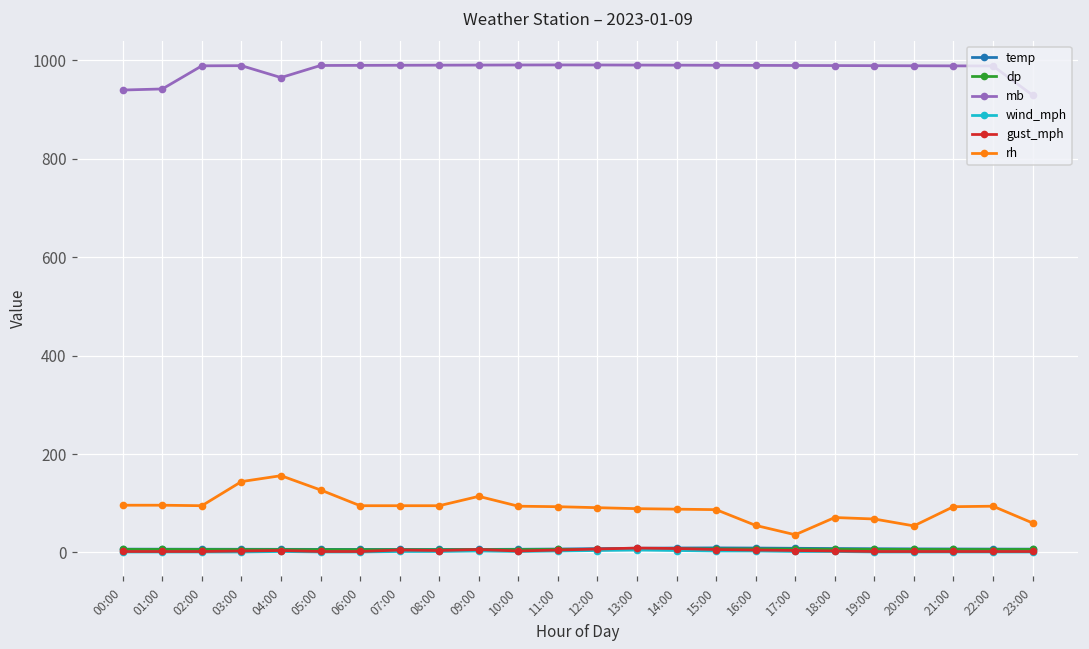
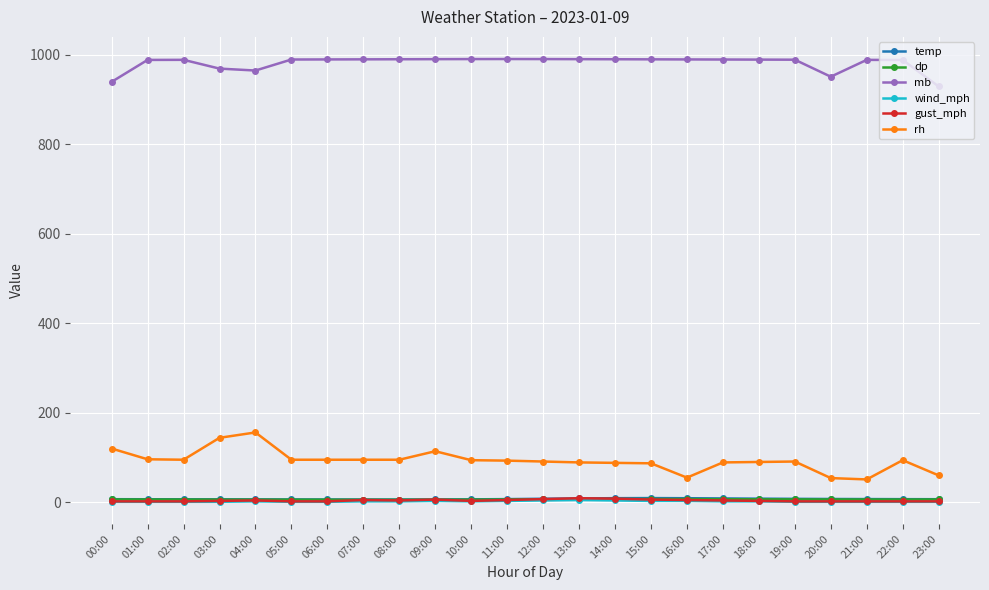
  {
    "mb": {
      "00:00": 940,
-     "01:00": 940,
+     "01:00": 990,
      "02:00": 990,
-     "03:00": 990,
+     "03:00": 970,
      "04:00": 960,
      "05:00": 990,
      "06:00": 990,
      "07:00": 990,
      "08:00": 990,
      "09:00": 990,
      "10:00": 990,
      "11:00": 990,
      "12:00": 990,
      "13:00": 990,
      "14:00": 990,
      "15:00": 990,
      "16:00": 990,
      "17:00": 990,
      "18:00": 990,
      "19:00": 990,
-     "20:00": 990,
+     "20:00": 950,
      "21:00": 990
    },
    "rh": {
-     "00:00": 100,
+     "00:00": 120,
      "01:00": 100,
      "02:00": 100,
      "03:00": 140,
      "04:00": 160,
-     "05:00": 130,
+     "05:00": 100,
      "06:00": 100,
      "07:00": 100,
      "08:00": 100,
      "09:00": 110,
      "10:00": 90,
      "11:00": 90,
      "12:00": 90,
      "13:00": 90,
      "14:00": 90,
      "15:00": 90,
      "16:00": 60,
-     "17:00": 40,
-     "18:00": 70,
-     "19:00": 70,
+     "17:00": 90,
+     "18:00": 90,
+     "19:00": 90,
      "20:00": 50,
-     "21:00": 90,
+     "21:00": 50,
      "22:00": 90,
      "23:00": 60
    }
  }
